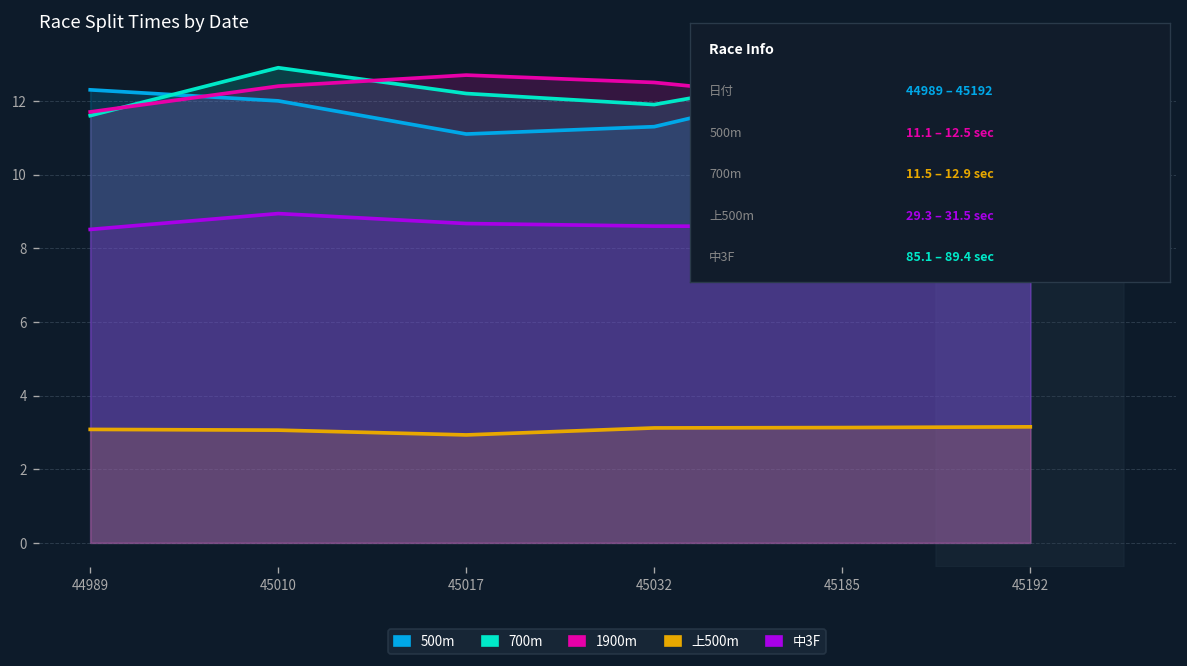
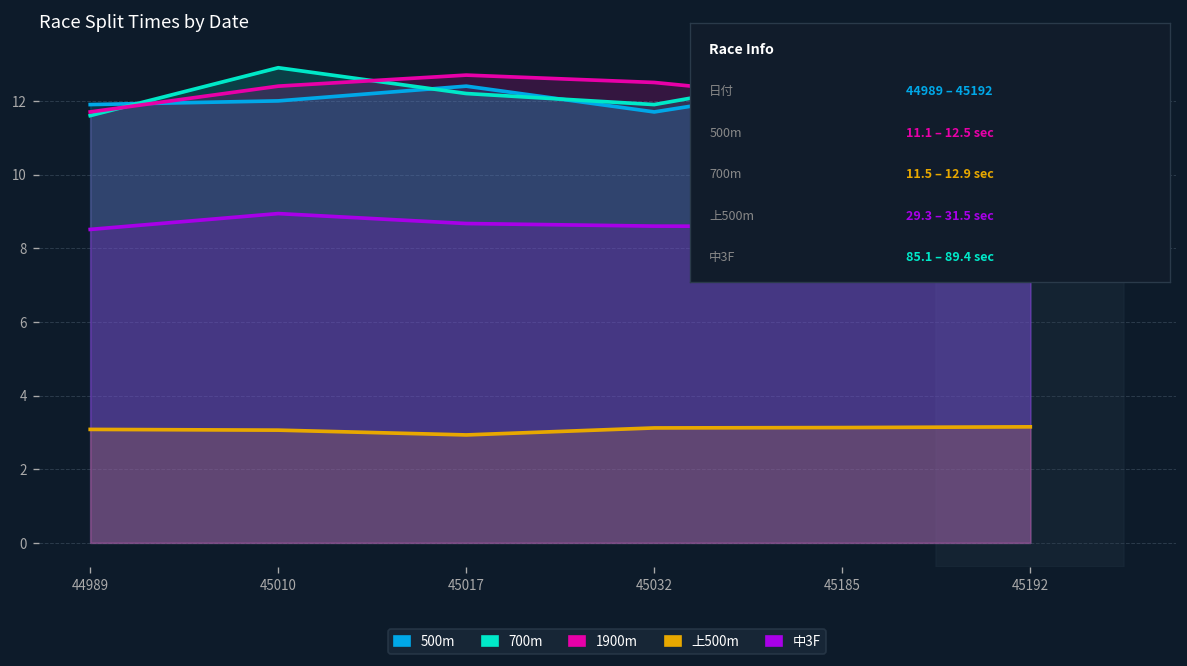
  {
    "500m": {
-     "44989": 12.3,
+     "44989": 11.9,
      "45010": 12.0,
-     "45017": 11.1,
-     "45032": 11.3,
+     "45017": 12.4,
+     "45032": 11.7,
      "45185": 12.5,
      "45192": 12.4
    },
    "700m": {
      "44989": 11.6,
      "45010": 12.9,
      "45017": 12.2,
      "45032": 11.9,
      "45185": 12.8,
      "45192": 12.5
    },
    "1900m": {
      "44989": 11.7,
      "45010": 12.4,
      "45017": 12.7,
      "45032": 12.5,
      "45185": 12.0,
      "45192": 12.2
    },
    "上500m": {
      "44989": 3.1,
      "45010": 3.1,
      "45017": 2.9,
      "45032": 3.1,
      "45185": 3.1,
      "45192": 3.2
    },
    "中3F": {
      "44989": 8.5,
      "45010": 8.9,
      "45017": 8.7,
      "45032": 8.6,
      "45185": 8.6,
      "45192": 8.8
    }
  }
